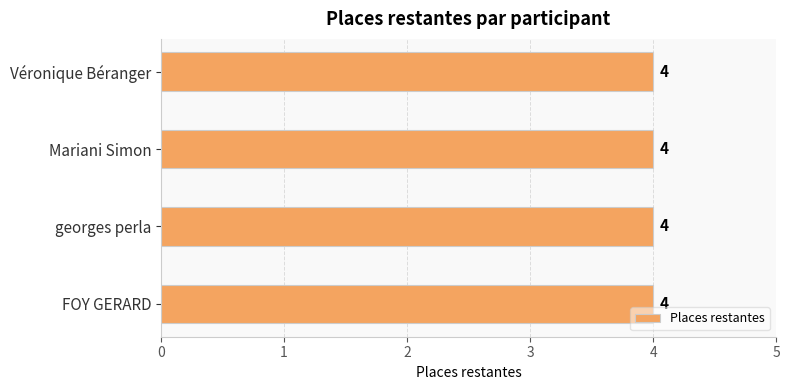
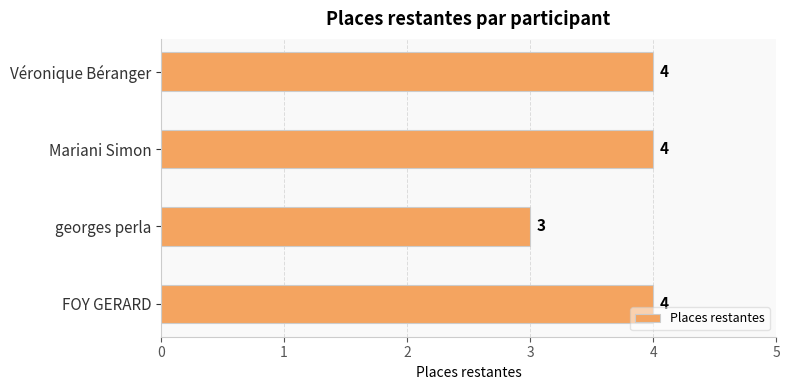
  {
    "Véronique Béranger": 4,
    "Mariani Simon": 4,
-   "georges perla": 4
+   "georges perla": 3
  }
